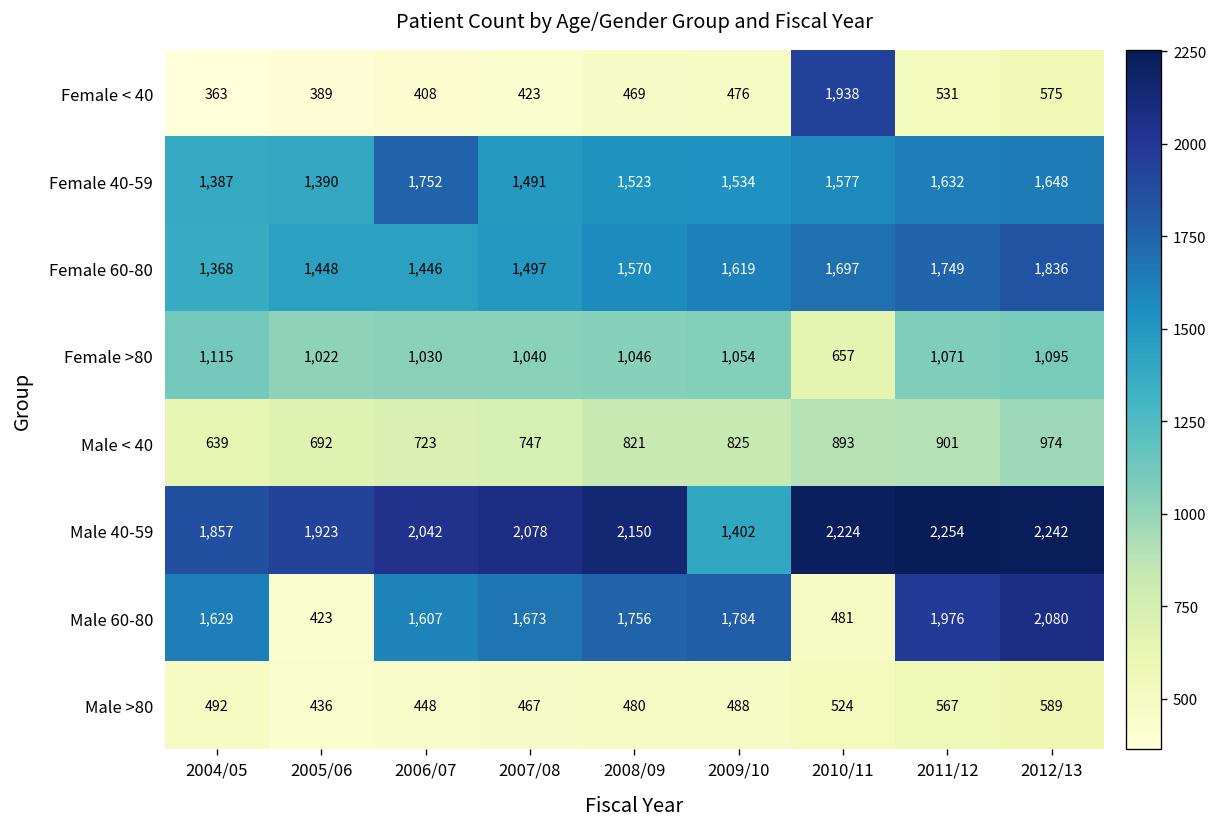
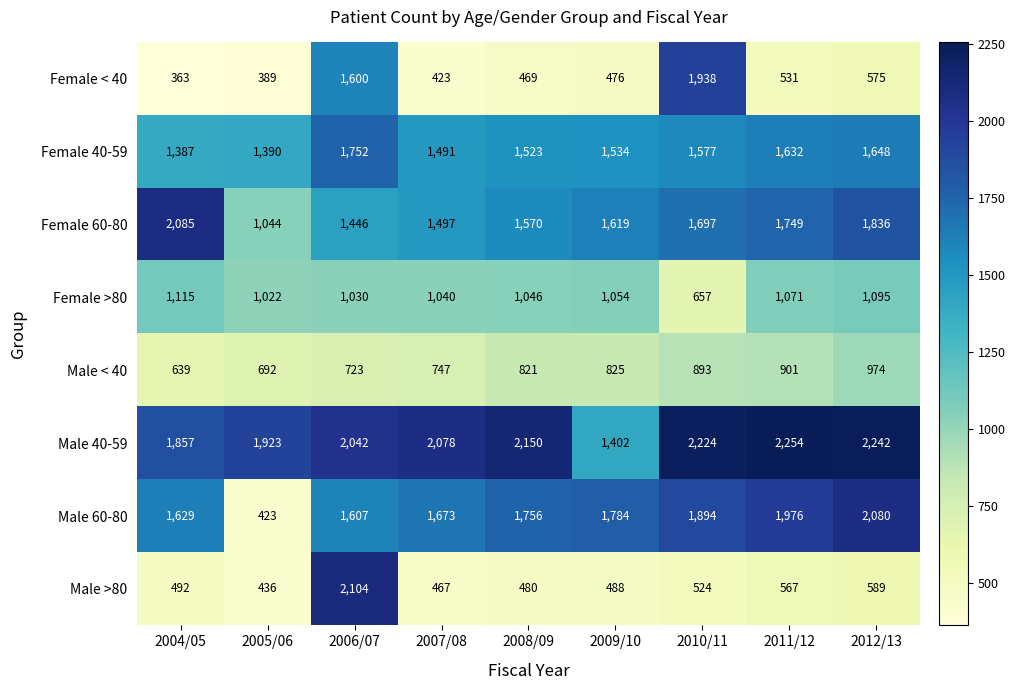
  {
    "Female < 40": {
      "2004/05": "363",
      "2005/06": "389",
-     "2006/07": "408",
+     "2006/07": "1,600",
      "2007/08": "423",
      "2008/09": "469",
      "2009/10": "476",
      "2010/11": "1,938",
      "2011/12": "531",
      "2012/13": "575"
    },
    "Female 40-59": {
      "2004/05": "1,387",
      "2005/06": "1,390",
      "2006/07": "1,752",
      "2007/08": "1,491",
      "2008/09": "1,523",
      "2009/10": "1,534",
      "2010/11": "1,577",
      "2011/12": "1,632",
      "2012/13": "1,648"
    },
    "Female 60-80": {
-     "2004/05": "1,368",
-     "2005/06": "1,448",
+     "2004/05": "2,085",
+     "2005/06": "1,044",
      "2006/07": "1,446",
      "2007/08": "1,497",
      "2008/09": "1,570",
      "2009/10": "1,619",
      "2010/11": "1,697",
      "2011/12": "1,749",
      "2012/13": "1,836"
    },
    "Female >80": {
      "2004/05": "1,115",
      "2005/06": "1,022",
      "2006/07": "1,030",
      "2007/08": "1,040",
      "2008/09": "1,046",
      "2009/10": "1,054",
      "2010/11": "657",
      "2011/12": "1,071",
      "2012/13": "1,095"
    },
    "Male < 40": {
      "2004/05": "639",
      "2005/06": "692",
      "2006/07": "723",
      "2007/08": "747",
      "2008/09": "821",
      "2009/10": "825",
      "2010/11": "893",
      "2011/12": "901",
      "2012/13": "974"
    },
    "Male 40-59": {
      "2004/05": "1,857",
      "2005/06": "1,923",
      "2006/07": "2,042",
      "2007/08": "2,078",
      "2008/09": "2,150",
      "2009/10": "1,402",
      "2010/11": "2,224",
      "2011/12": "2,254",
      "2012/13": "2,242"
    },
    "Male 60-80": {
      "2004/05": "1,629",
      "2005/06": "423",
      "2006/07": "1,607",
      "2007/08": "1,673",
      "2008/09": "1,756",
      "2009/10": "1,784",
-     "2010/11": "481",
+     "2010/11": "1,894",
      "2011/12": "1,976",
      "2012/13": "2,080"
    },
    "Male >80": {
      "2004/05": "492",
      "2005/06": "436",
-     "2006/07": "448",
+     "2006/07": "2,104",
      "2007/08": "467",
      "2008/09": "480",
      "2009/10": "488",
      "2010/11": "524",
      "2011/12": "567",
      "2012/13": "589"
    }
  }
